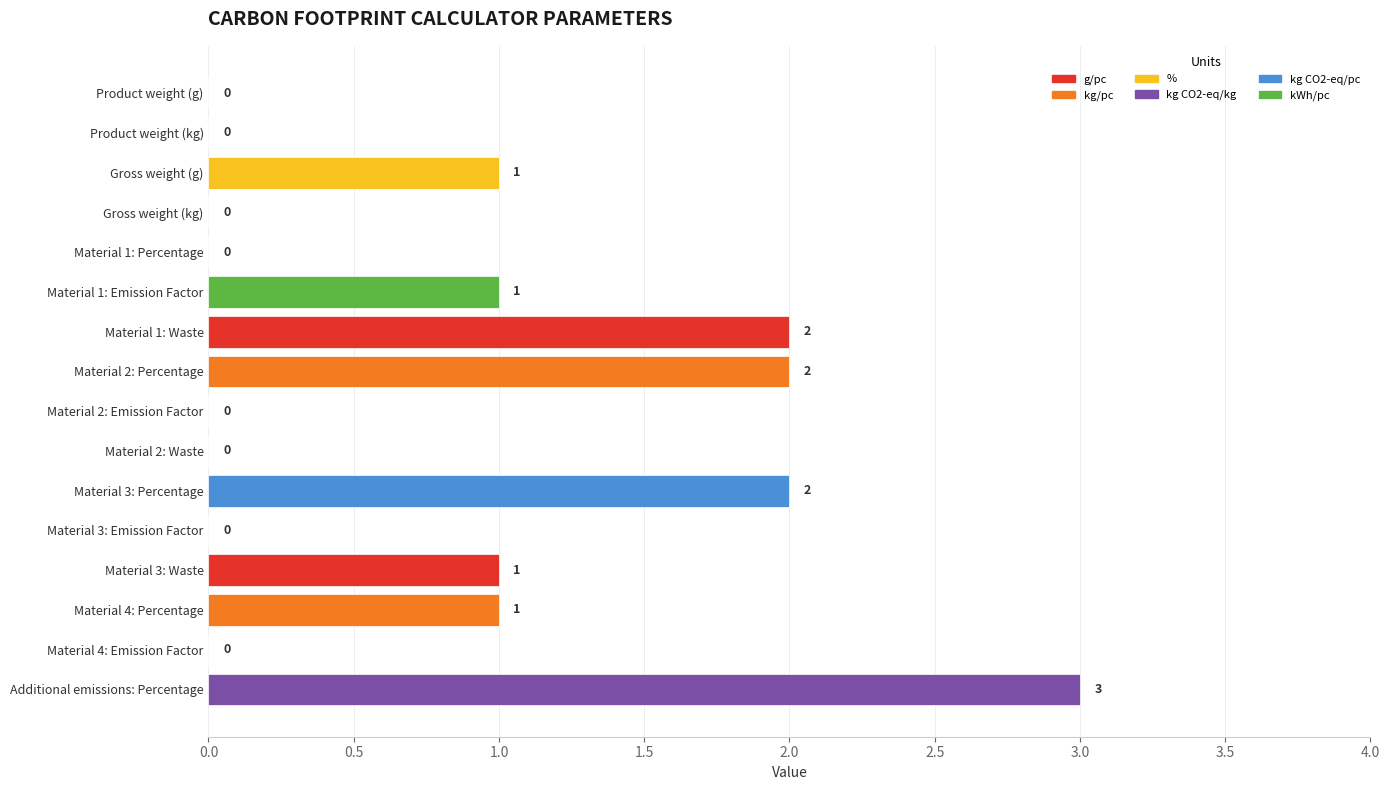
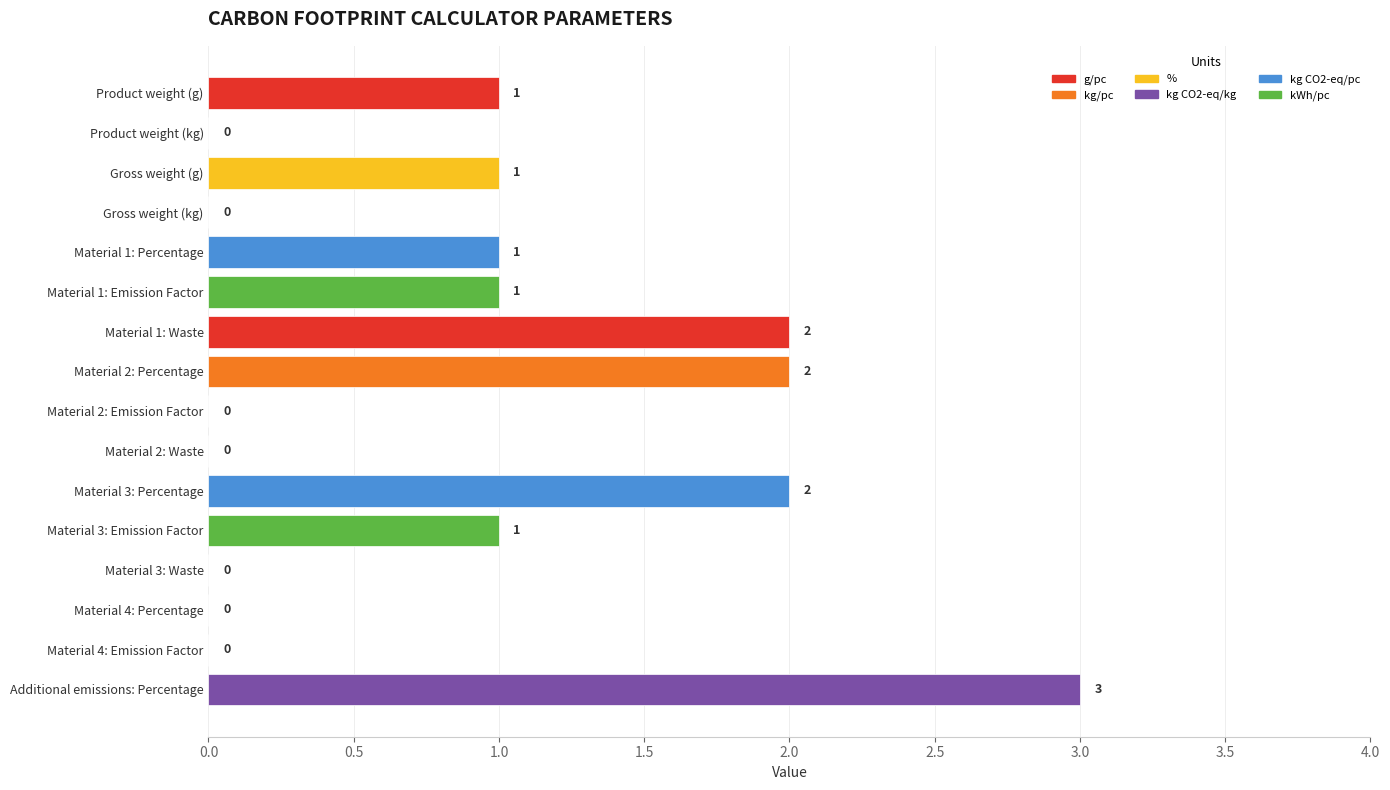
  {
-   "Product weight (g)": 0,
+   "Product weight (g)": 1,
    "Product weight (kg)": 0,
    "Gross weight (g)": 1,
    "Gross weight (kg)": 0,
-   "Material 1: Percentage": 0,
+   "Material 1: Percentage": 1,
    "Material 1: Emission Factor": 1,
    "Material 1: Waste": 2,
    "Material 2: Percentage": 2,
    "Material 2: Emission Factor": 0,
    "Material 2: Waste": 0,
    "Material 3: Percentage": 2,
-   "Material 3: Emission Factor": 0,
-   "Material 3: Waste": 1,
-   "Material 4: Percentage": 1,
+   "Material 3: Emission Factor": 1,
+   "Material 3: Waste": 0,
+   "Material 4: Percentage": 0,
    "Material 4: Emission Factor": 0,
    "Additional emissions: Percentage": 3
  }
